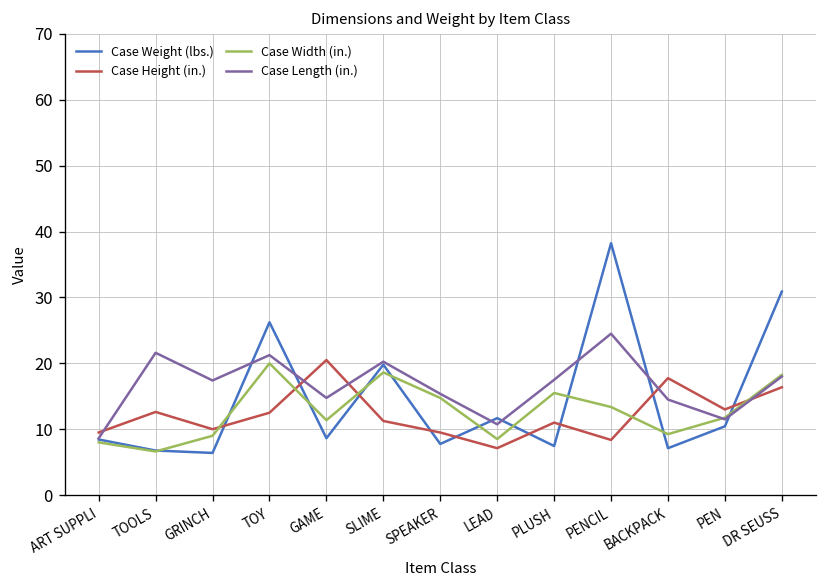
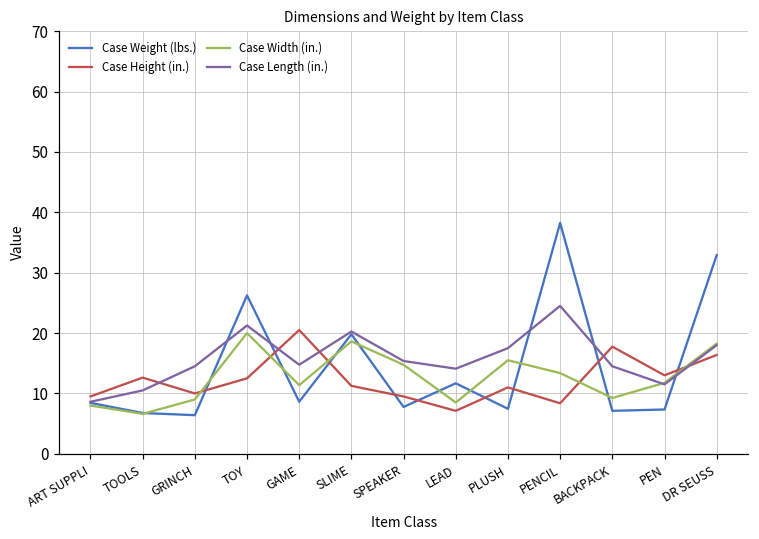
  {
    "Case Weight (lbs.)": {
      "GRINCH": 6,
      "TOY": 26,
      "GAME": 9,
      "SPEAKER": 8,
      "LEAD": 12,
      "PLUSH": 7,
      "PENCIL": 38,
      "BACKPACK": 7,
-     "PEN": 10,
-     "DR SEUSS": 31
+     "PEN": 7,
+     "DR SEUSS": 33
    },
    "Case Height (in.)": {
      "ART SUPPLI": 10,
      "TOOLS": 13,
      "GRINCH": 10,
      "TOY": 13,
      "GAME": 21,
      "SLIME": 11,
      "SPEAKER": 10,
      "LEAD": 7,
      "PLUSH": 11,
      "PENCIL": 8,
      "BACKPACK": 18,
      "PEN": 13,
      "DR SEUSS": 16
    },
    "Case Width (in.)": {
      "GRINCH": 9,
      "TOY": 20,
      "GAME": 11,
      "SLIME": 19,
      "SPEAKER": 15,
      "LEAD": 9,
      "PLUSH": 16,
      "PENCIL": 13,
      "BACKPACK": 9
    },
    "Case Length (in.)": {
-     "TOOLS": 22,
-     "GRINCH": 17,
+     "TOOLS": 11,
+     "GRINCH": 15,
      "TOY": 21,
      "GAME": 15,
      "SPEAKER": 15,
-     "LEAD": 11,
+     "LEAD": 14,
      "PLUSH": 18,
      "PENCIL": 25,
      "BACKPACK": 15
    }
  }
